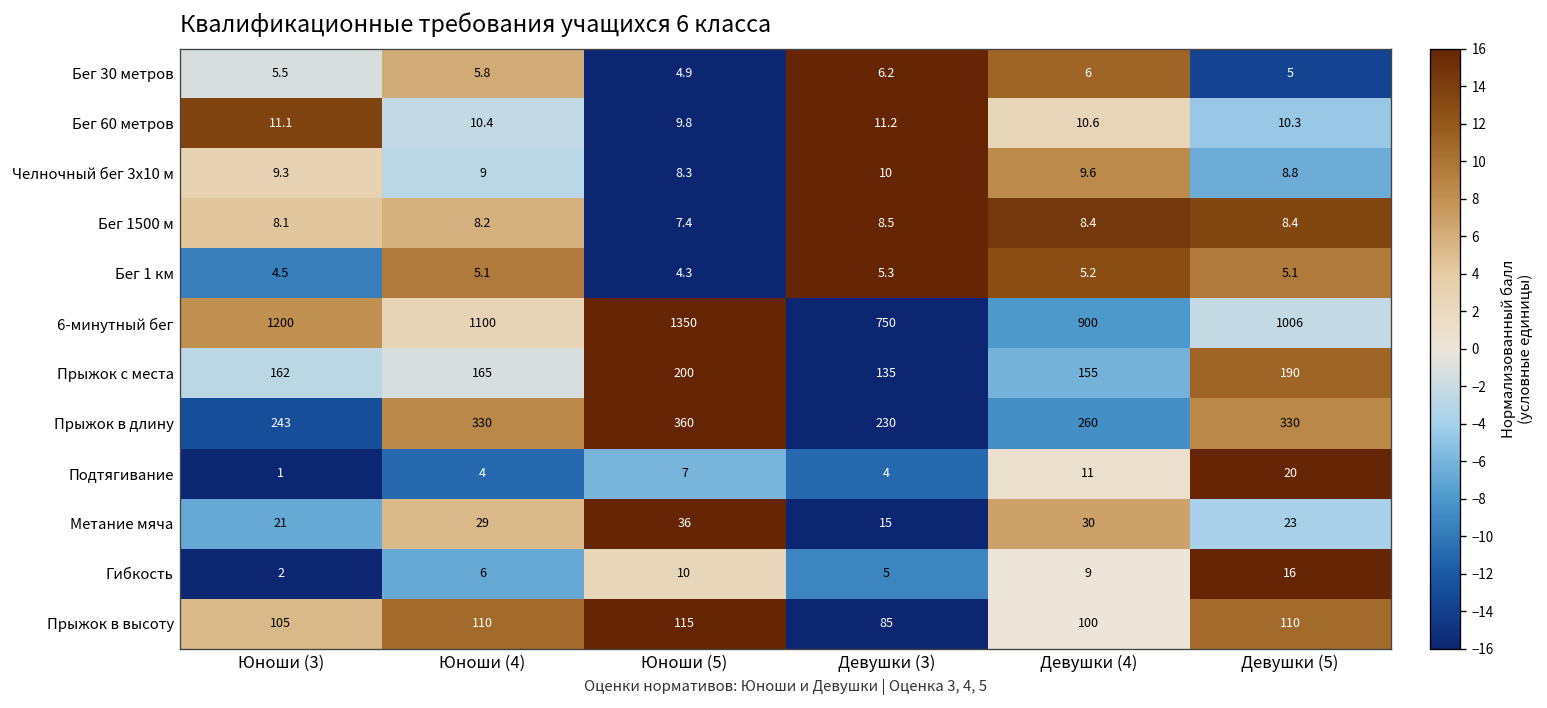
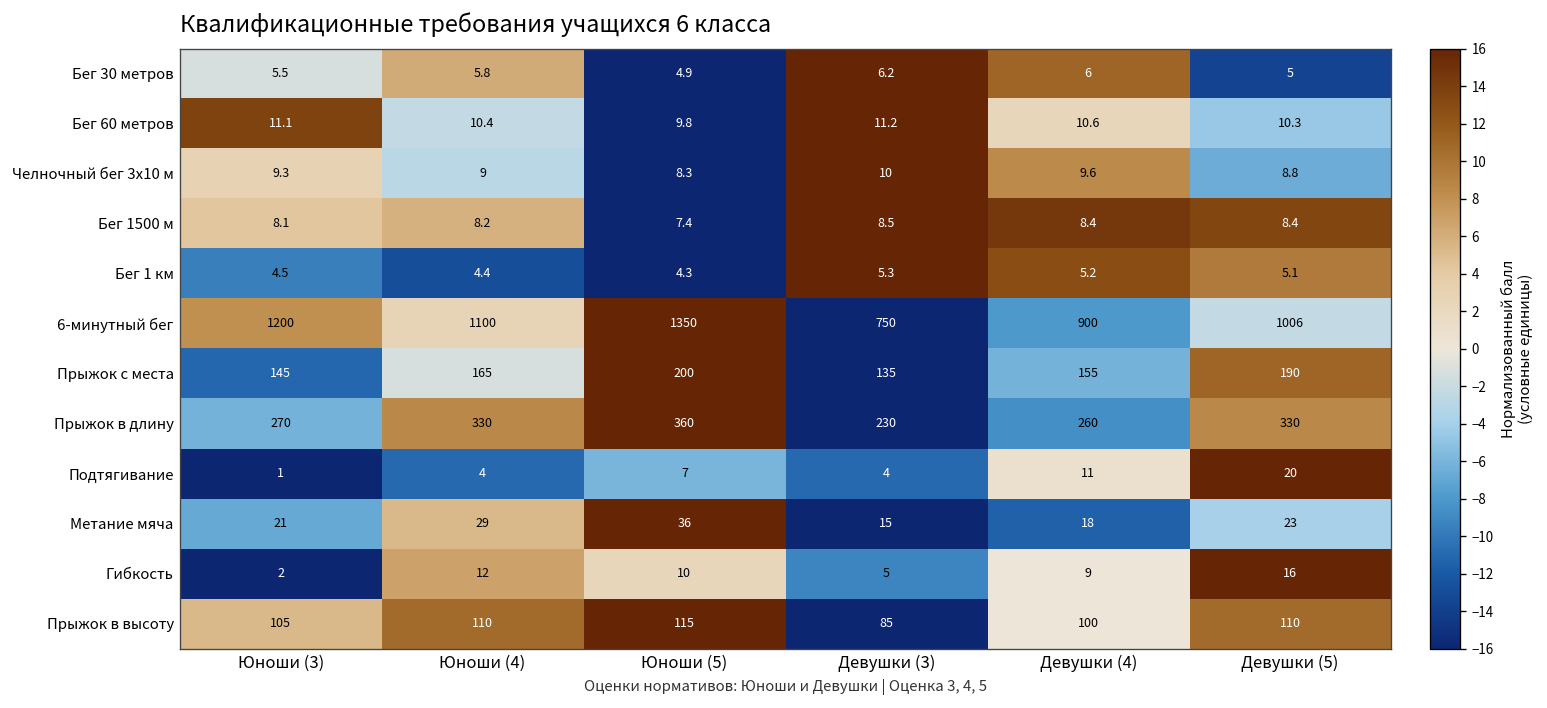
  {
    "Бег 30 метров": {
      "Юноши (3)": 5.5,
      "Юноши (4)": 5.8,
      "Юноши (5)": 4.9,
      "Девушки (3)": 6.2,
      "Девушки (4)": 6,
      "Девушки (5)": 5
    },
    "Бег 60 метров": {
      "Юноши (3)": 11.1,
      "Юноши (4)": 10.4,
      "Юноши (5)": 9.8,
      "Девушки (3)": 11.2,
      "Девушки (4)": 10.6,
      "Девушки (5)": 10.3
    },
    "Челночный бег 3х10 м": {
      "Юноши (3)": 9.3,
      "Юноши (4)": 9,
      "Юноши (5)": 8.3,
      "Девушки (3)": 10,
      "Девушки (4)": 9.6,
      "Девушки (5)": 8.8
    },
    "Бег 1500 м": {
      "Юноши (3)": 8.1,
      "Юноши (4)": 8.2,
      "Юноши (5)": 7.4,
      "Девушки (3)": 8.5,
      "Девушки (4)": 8.4,
      "Девушки (5)": 8.4
    },
    "Бег 1 км": {
      "Юноши (3)": 4.5,
-     "Юноши (4)": 5.1,
+     "Юноши (4)": 4.4,
      "Юноши (5)": 4.3,
      "Девушки (3)": 5.3,
      "Девушки (4)": 5.2,
      "Девушки (5)": 5.1
    },
    "6-минутный бег": {
      "Юноши (3)": 1200,
      "Юноши (4)": 1100,
      "Юноши (5)": 1350,
      "Девушки (3)": 750,
      "Девушки (4)": 900,
      "Девушки (5)": 1006
    },
    "Прыжок с места": {
-     "Юноши (3)": 162,
+     "Юноши (3)": 145,
      "Юноши (4)": 165,
      "Юноши (5)": 200,
      "Девушки (3)": 135,
      "Девушки (4)": 155,
      "Девушки (5)": 190
    },
    "Прыжок в длину": {
-     "Юноши (3)": 243,
+     "Юноши (3)": 270,
      "Юноши (4)": 330,
      "Юноши (5)": 360,
      "Девушки (3)": 230,
      "Девушки (4)": 260,
      "Девушки (5)": 330
    },
    "Подтягивание": {
      "Юноши (3)": 1,
      "Юноши (4)": 4,
      "Юноши (5)": 7,
      "Девушки (3)": 4,
      "Девушки (4)": 11,
      "Девушки (5)": 20
    },
    "Метание мяча": {
      "Юноши (3)": 21,
      "Юноши (4)": 29,
      "Юноши (5)": 36,
      "Девушки (3)": 15,
-     "Девушки (4)": 30,
+     "Девушки (4)": 18,
      "Девушки (5)": 23
    },
    "Гибкость": {
      "Юноши (3)": 2,
-     "Юноши (4)": 6,
+     "Юноши (4)": 12,
      "Юноши (5)": 10,
      "Девушки (3)": 5,
      "Девушки (4)": 9,
      "Девушки (5)": 16
    },
    "Прыжок в высоту": {
      "Юноши (3)": 105,
      "Юноши (4)": 110,
      "Юноши (5)": 115,
      "Девушки (3)": 85,
      "Девушки (4)": 100,
      "Девушки (5)": 110
    }
  }
